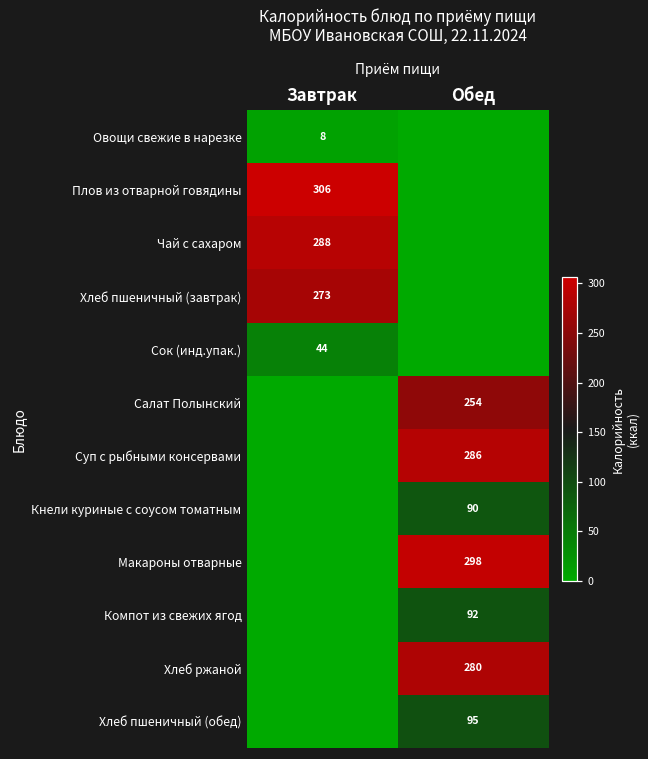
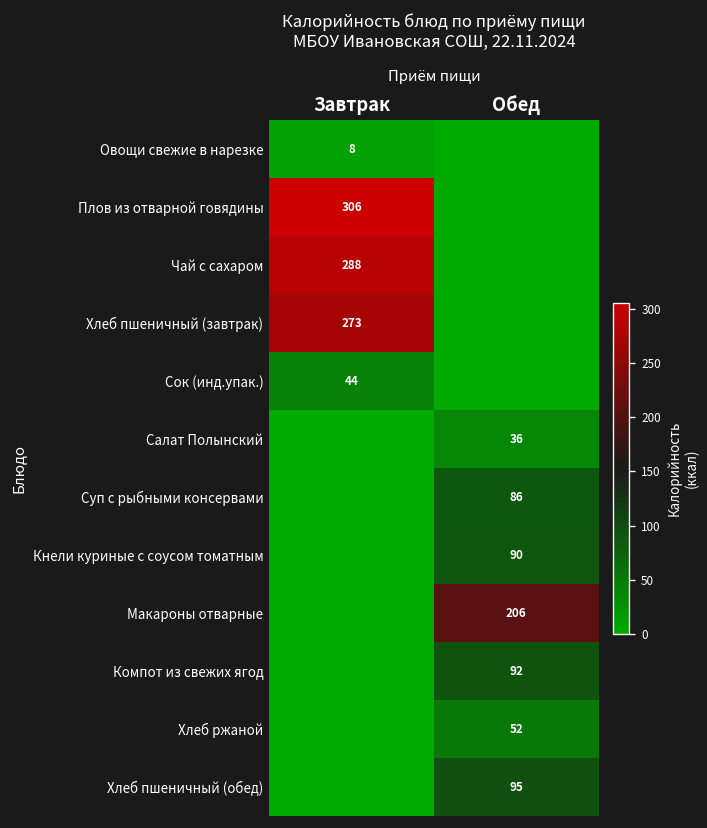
  {
    "Овощи свежие в нарезке": {
      "Завтрак": 8
    },
    "Плов из отварной говядины": {
      "Завтрак": 306
    },
    "Чай с сахаром": {
      "Завтрак": 288
    },
    "Хлеб пшеничный (завтрак)": {
      "Завтрак": 273
    },
    "Сок (инд.упак.)": {
      "Завтрак": 44
    },
    "Салат Полынский": {
-     "Обед": 254
+     "Обед": 36
    },
    "Суп с рыбными консервами": {
-     "Обед": 286
+     "Обед": 86
    },
    "Кнели куриные с соусом томатным": {
      "Обед": 90
    },
    "Макароны отварные": {
-     "Обед": 298
+     "Обед": 206
    },
    "Компот из свежих ягод": {
      "Обед": 92
    },
    "Хлеб ржаной": {
-     "Обед": 280
+     "Обед": 52
    },
    "Хлеб пшеничный (обед)": {
      "Обед": 95
    }
  }
